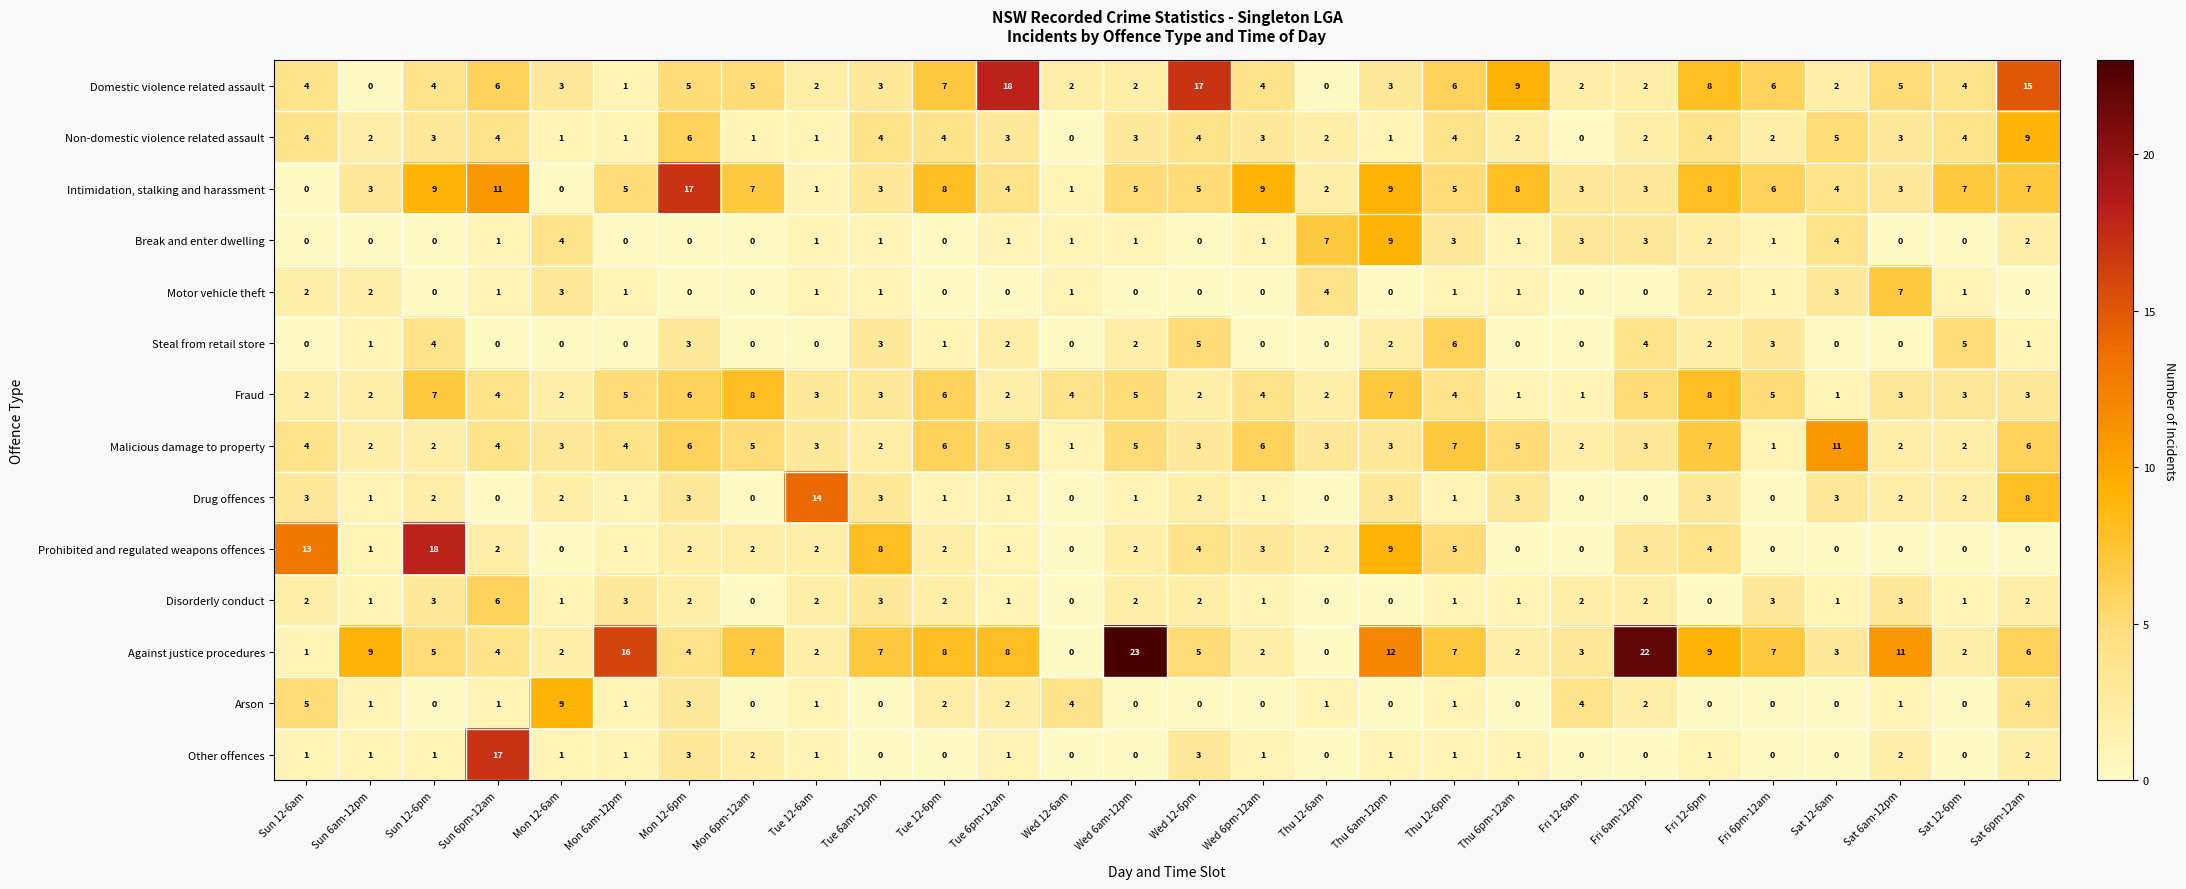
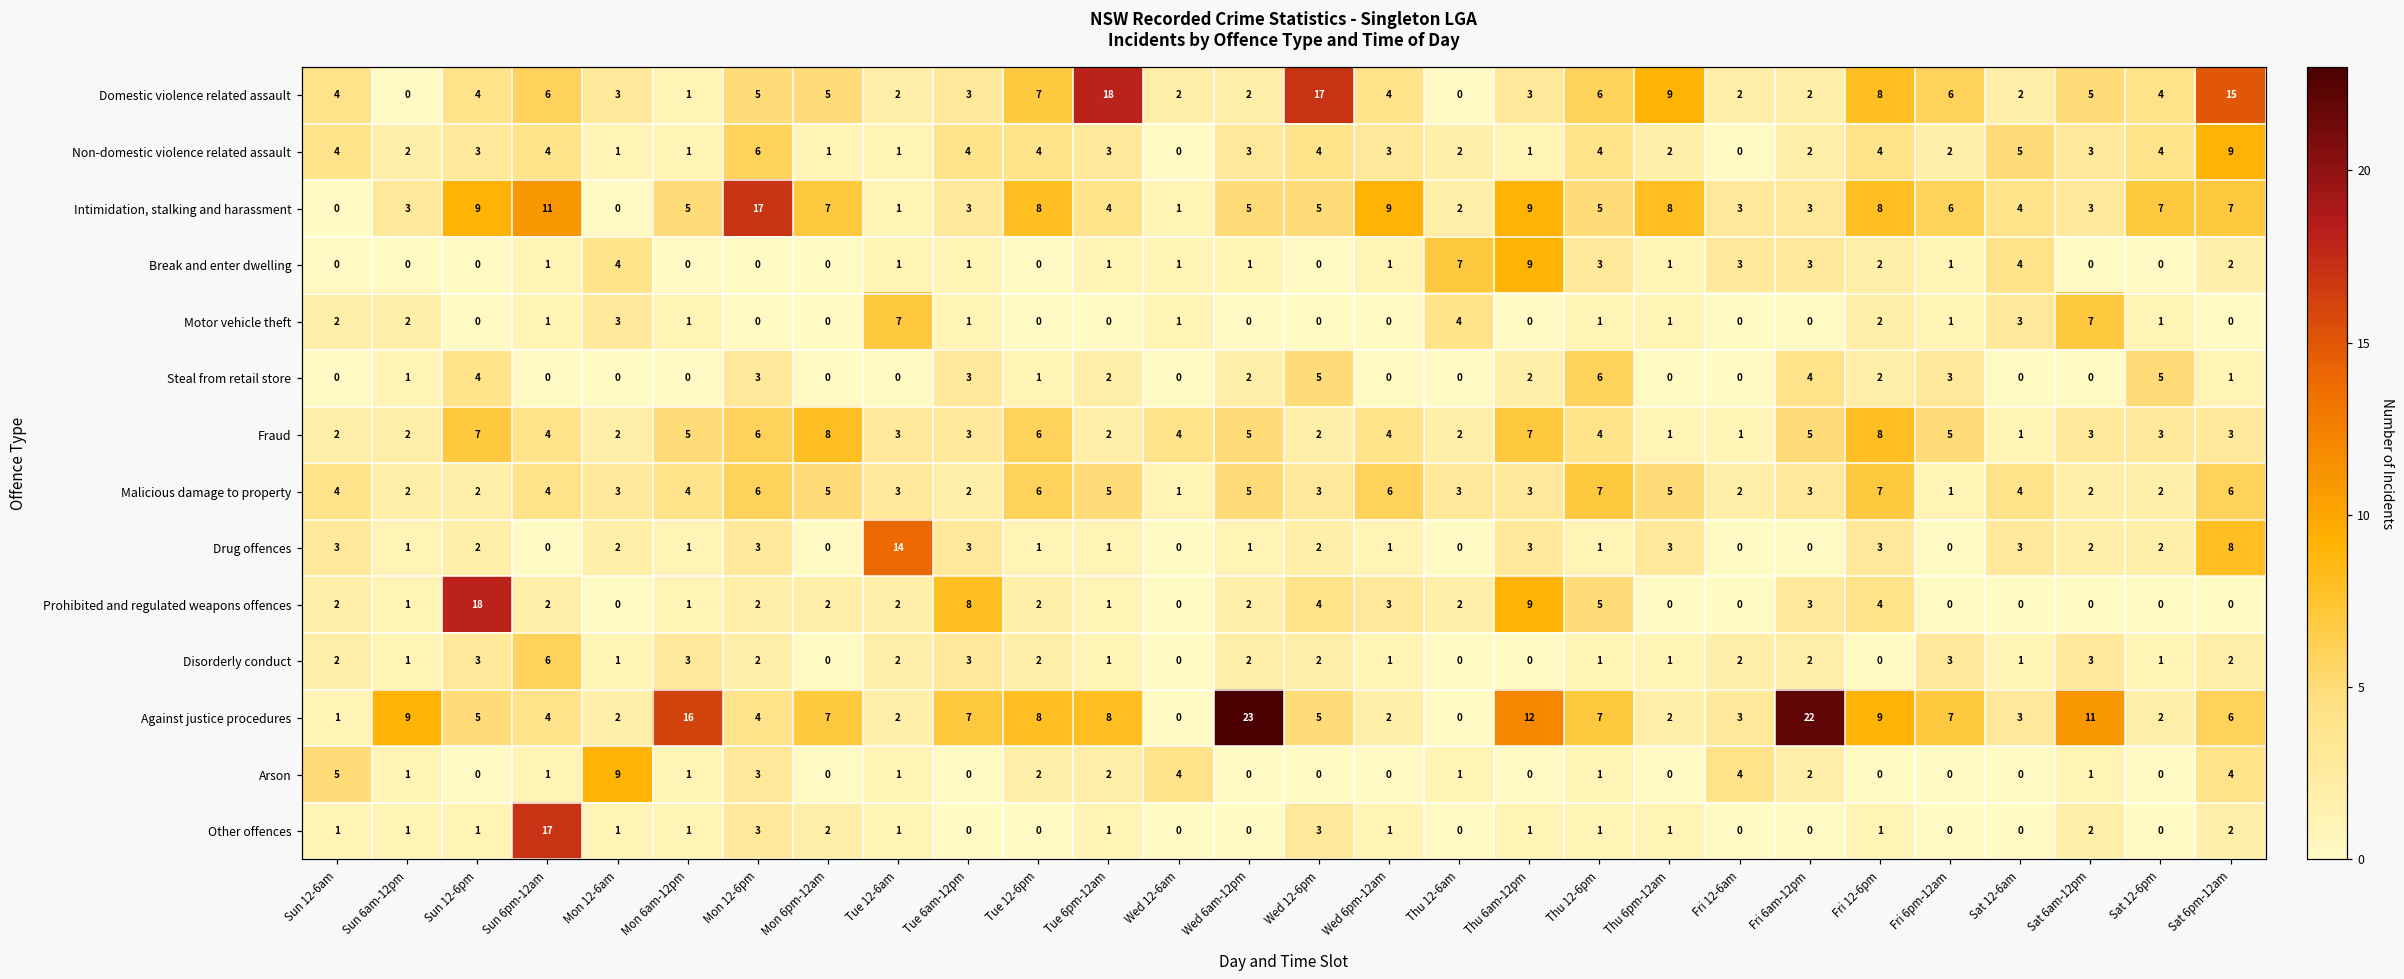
  {
    "Motor vehicle theft": {
      "Sun 12-6am": 2,
      "Sun 6am-12pm": 2,
      "Sun 12-6pm": 0,
      "Sun 6pm-12am": 1,
      "Mon 12-6am": 3,
      "Mon 6am-12pm": 1,
      "Mon 12-6pm": 0,
      "Mon 6pm-12am": 0,
-     "Tue 12-6am": 1,
+     "Tue 12-6am": 7,
      "Tue 6am-12pm": 1,
      "Tue 12-6pm": 0,
      "Tue 6pm-12am": 0,
      "Wed 12-6am": 1,
      "Wed 6am-12pm": 0,
      "Wed 12-6pm": 0,
      "Wed 6pm-12am": 0,
      "Thu 12-6am": 4,
      "Thu 6am-12pm": 0,
      "Thu 12-6pm": 1,
      "Thu 6pm-12am": 1,
      "Fri 12-6am": 0,
      "Fri 6am-12pm": 0,
      "Fri 12-6pm": 2,
      "Fri 6pm-12am": 1,
      "Sat 12-6am": 3,
      "Sat 6am-12pm": 7,
      "Sat 12-6pm": 1,
      "Sat 6pm-12am": 0
    },
    "Malicious damage to property": {
      "Sun 12-6am": 4,
      "Sun 6am-12pm": 2,
      "Sun 12-6pm": 2,
      "Sun 6pm-12am": 4,
      "Mon 12-6am": 3,
      "Mon 6am-12pm": 4,
      "Mon 12-6pm": 6,
      "Mon 6pm-12am": 5,
      "Tue 12-6am": 3,
      "Tue 6am-12pm": 2,
      "Tue 12-6pm": 6,
      "Tue 6pm-12am": 5,
      "Wed 12-6am": 1,
      "Wed 6am-12pm": 5,
      "Wed 12-6pm": 3,
      "Wed 6pm-12am": 6,
      "Thu 12-6am": 3,
      "Thu 6am-12pm": 3,
      "Thu 12-6pm": 7,
      "Thu 6pm-12am": 5,
      "Fri 12-6am": 2,
      "Fri 6am-12pm": 3,
      "Fri 12-6pm": 7,
      "Fri 6pm-12am": 1,
-     "Sat 12-6am": 11,
+     "Sat 12-6am": 4,
      "Sat 6am-12pm": 2,
      "Sat 12-6pm": 2,
      "Sat 6pm-12am": 6
    },
    "Prohibited and regulated weapons offences": {
-     "Sun 12-6am": 13,
+     "Sun 12-6am": 2,
      "Sun 6am-12pm": 1,
      "Sun 12-6pm": 18,
      "Sun 6pm-12am": 2,
      "Mon 12-6am": 0,
      "Mon 6am-12pm": 1,
      "Mon 12-6pm": 2,
      "Mon 6pm-12am": 2,
      "Tue 12-6am": 2,
      "Tue 6am-12pm": 8,
      "Tue 12-6pm": 2,
      "Tue 6pm-12am": 1,
      "Wed 12-6am": 0,
      "Wed 6am-12pm": 2,
      "Wed 12-6pm": 4,
      "Wed 6pm-12am": 3,
      "Thu 12-6am": 2,
      "Thu 6am-12pm": 9,
      "Thu 12-6pm": 5,
      "Thu 6pm-12am": 0,
      "Fri 12-6am": 0,
      "Fri 6am-12pm": 3,
      "Fri 12-6pm": 4,
      "Fri 6pm-12am": 0,
      "Sat 12-6am": 0,
      "Sat 6am-12pm": 0,
      "Sat 12-6pm": 0,
      "Sat 6pm-12am": 0
    }
  }
